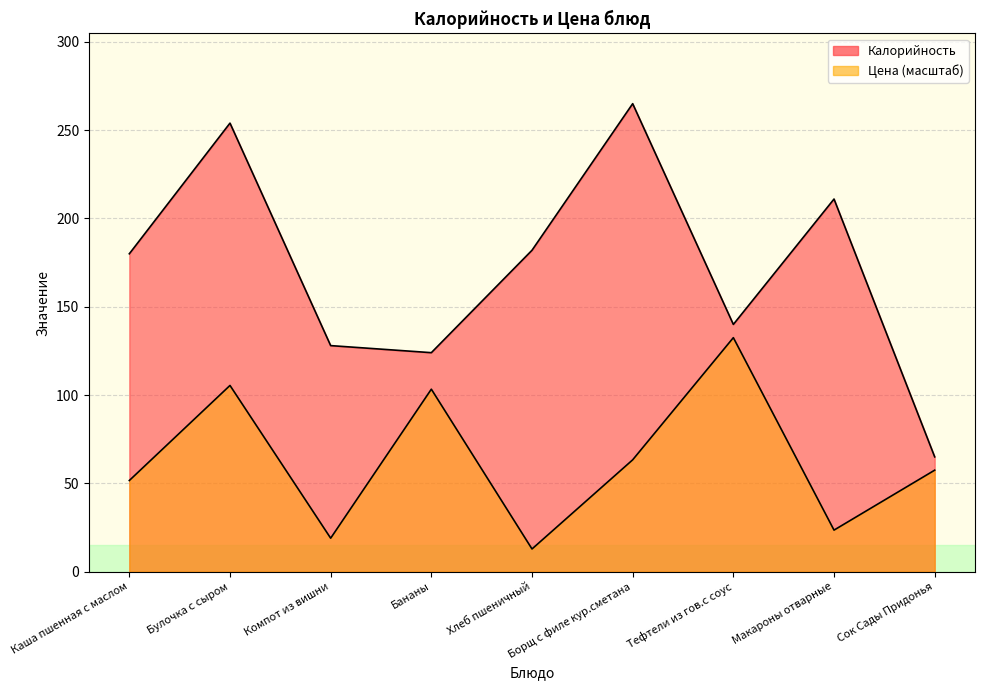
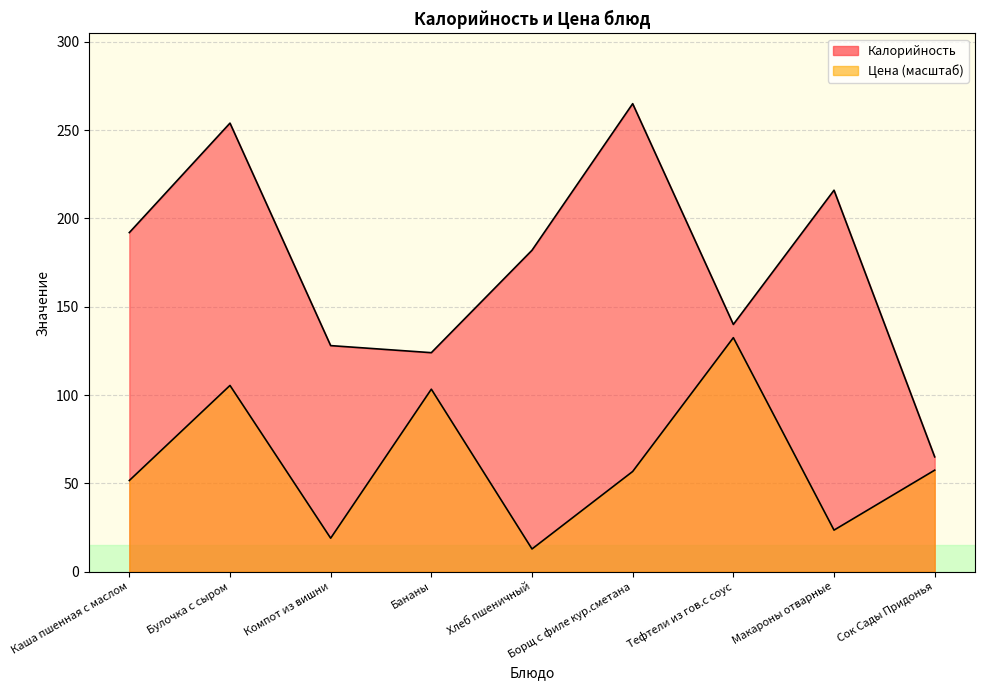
  {
    "Калорийность": {
-     "Каша пшенная с маслом": 180,
+     "Каша пшенная с маслом": 192,
      "Булочка с сыром": 254,
      "Компот из вишни": 128,
      "Бананы": 124,
      "Хлеб пшеничный": 182,
      "Борщ с филе кур.сметана": 265,
      "Тефтели из гов.с соус": 140,
-     "Макароны отварные": 211,
+     "Макароны отварные": 216,
      "Сок Сады Придонья": 65
    },
    "Цена (масштаб)": {
      "Каша пшенная с маслом": 52,
      "Булочка с сыром": 105,
      "Компот из вишни": 19,
      "Бананы": 103,
      "Хлеб пшеничный": 13,
-     "Борщ с филе кур.сметана": 63,
+     "Борщ с филе кур.сметана": 57,
      "Тефтели из гов.с соус": 133,
      "Макароны отварные": 24,
      "Сок Сады Придонья": 57
    }
  }
